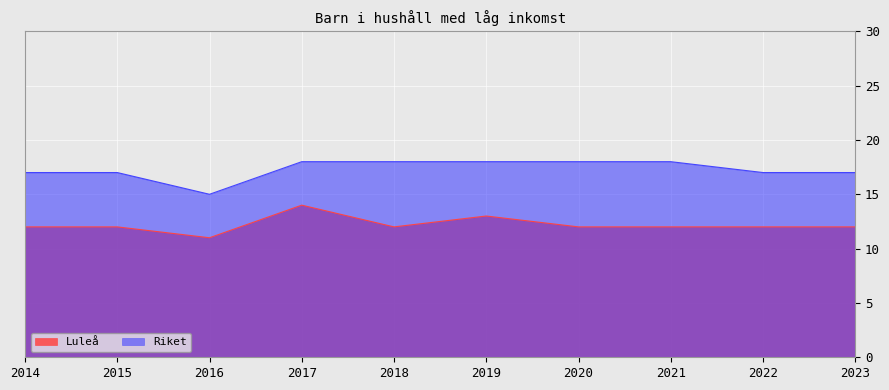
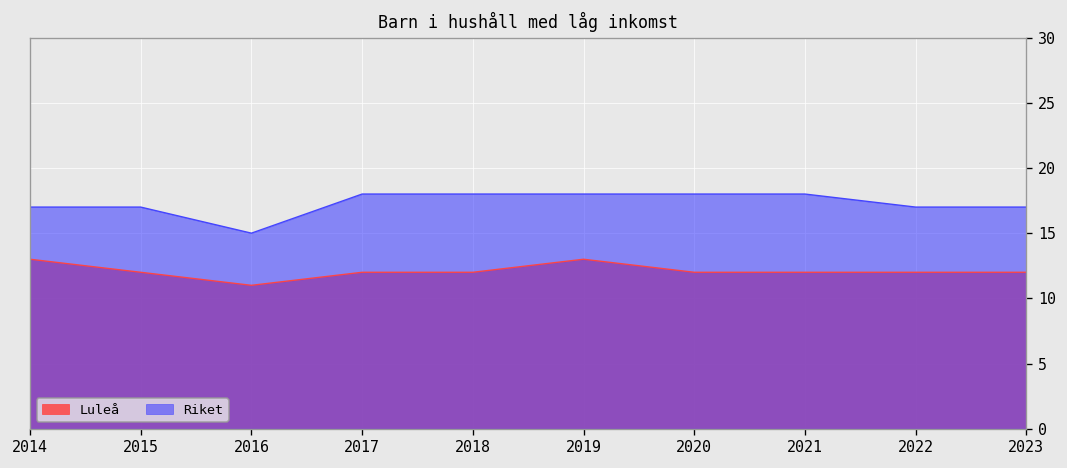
  {
    "Luleå": {
-     "2014": 12,
+     "2014": 13,
      "2015": 12,
      "2016": 11,
-     "2017": 14,
+     "2017": 12,
      "2018": 12,
      "2019": 13,
      "2020": 12,
      "2021": 12,
      "2022": 12,
      "2023": 12
    },
    "Riket": {
      "2014": 17,
      "2015": 17,
      "2016": 15,
      "2017": 18,
      "2018": 18,
      "2019": 18,
      "2020": 18,
      "2021": 18,
      "2022": 17,
      "2023": 17
    }
  }
